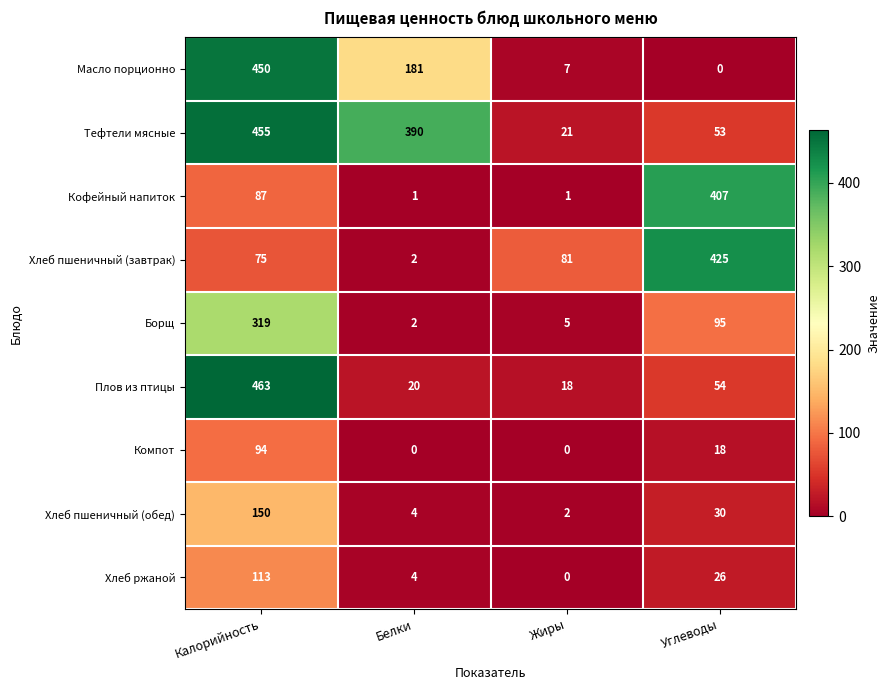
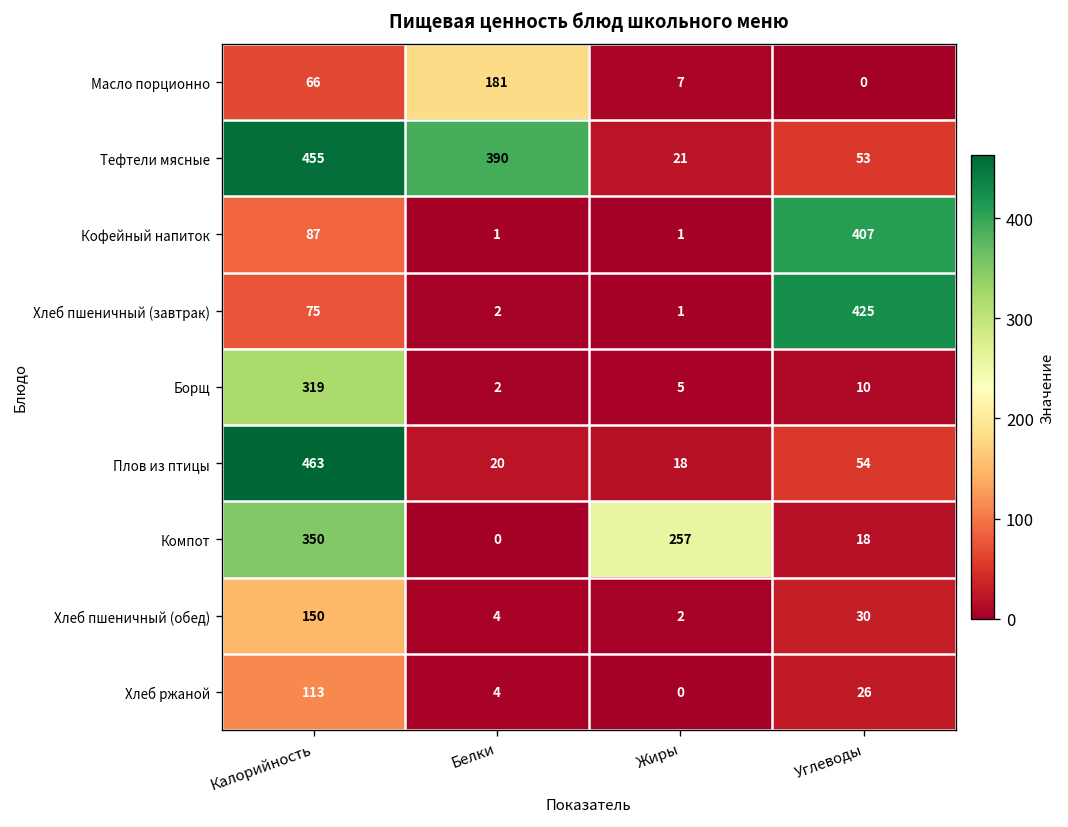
  {
    "Масло порционно": {
-     "Калорийность": 450,
+     "Калорийность": 66,
      "Белки": 181,
      "Жиры": 7,
      "Углеводы": 0
    },
    "Тефтели мясные": {
      "Калорийность": 455,
      "Белки": 390,
      "Жиры": 21,
      "Углеводы": 53
    },
    "Кофейный напиток": {
      "Калорийность": 87,
      "Белки": 1,
      "Жиры": 1,
      "Углеводы": 407
    },
    "Хлеб пшеничный (завтрак)": {
      "Калорийность": 75,
      "Белки": 2,
-     "Жиры": 81,
+     "Жиры": 1,
      "Углеводы": 425
    },
    "Борщ": {
      "Калорийность": 319,
      "Белки": 2,
      "Жиры": 5,
-     "Углеводы": 95
+     "Углеводы": 10
    },
    "Плов из птицы": {
      "Калорийность": 463,
      "Белки": 20,
      "Жиры": 18,
      "Углеводы": 54
    },
    "Компот": {
-     "Калорийность": 94,
+     "Калорийность": 350,
      "Белки": 0,
-     "Жиры": 0,
+     "Жиры": 257,
      "Углеводы": 18
    },
    "Хлеб пшеничный (обед)": {
      "Калорийность": 150,
      "Белки": 4,
      "Жиры": 2,
      "Углеводы": 30
    },
    "Хлеб ржаной": {
      "Калорийность": 113,
      "Белки": 4,
      "Жиры": 0,
      "Углеводы": 26
    }
  }
